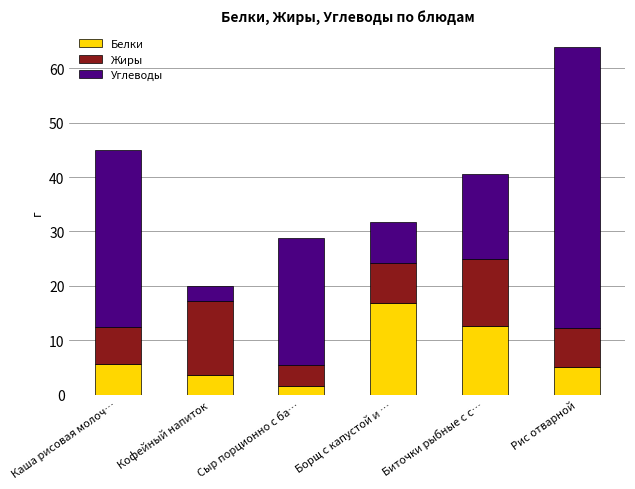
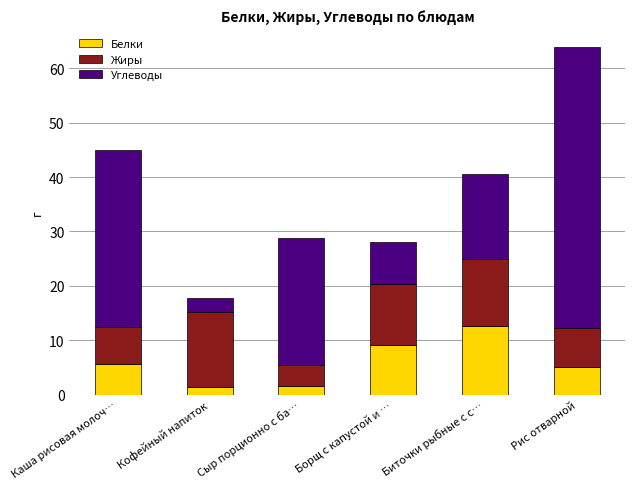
  {
    "Белки": {
      "Каша рисовая молоч…": 6,
-     "Кофейный напиток": 4,
+     "Кофейный напиток": 1,
      "Сыр порционно с ба…": 2,
-     "Борщ с капустой и …": 17,
+     "Борщ с капустой и …": 9,
      "Биточки рыбные с с…": 13,
      "Рис отварной": 5
    },
    "Жиры": {
      "Каша рисовая молоч…": 7,
      "Кофейный напиток": 14,
      "Сыр порционно с ба…": 4,
-     "Борщ с капустой и …": 7,
+     "Борщ с капустой и …": 11,
      "Биточки рыбные с с…": 12,
      "Рис отварной": 7
    },
    "Углеводы": {
      "Каша рисовая молоч…": 33,
      "Кофейный напиток": 3,
      "Сыр порционно с ба…": 23,
      "Борщ с капустой и …": 8,
      "Биточки рыбные с с…": 16,
      "Рис отварной": 52
    }
  }
